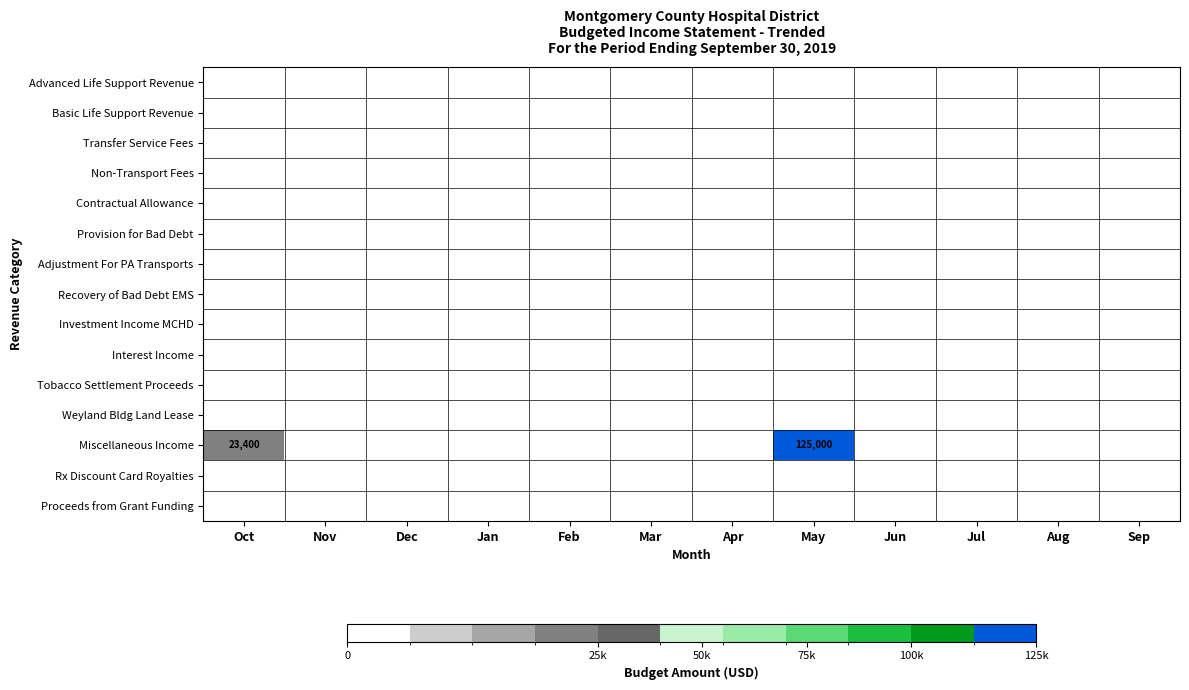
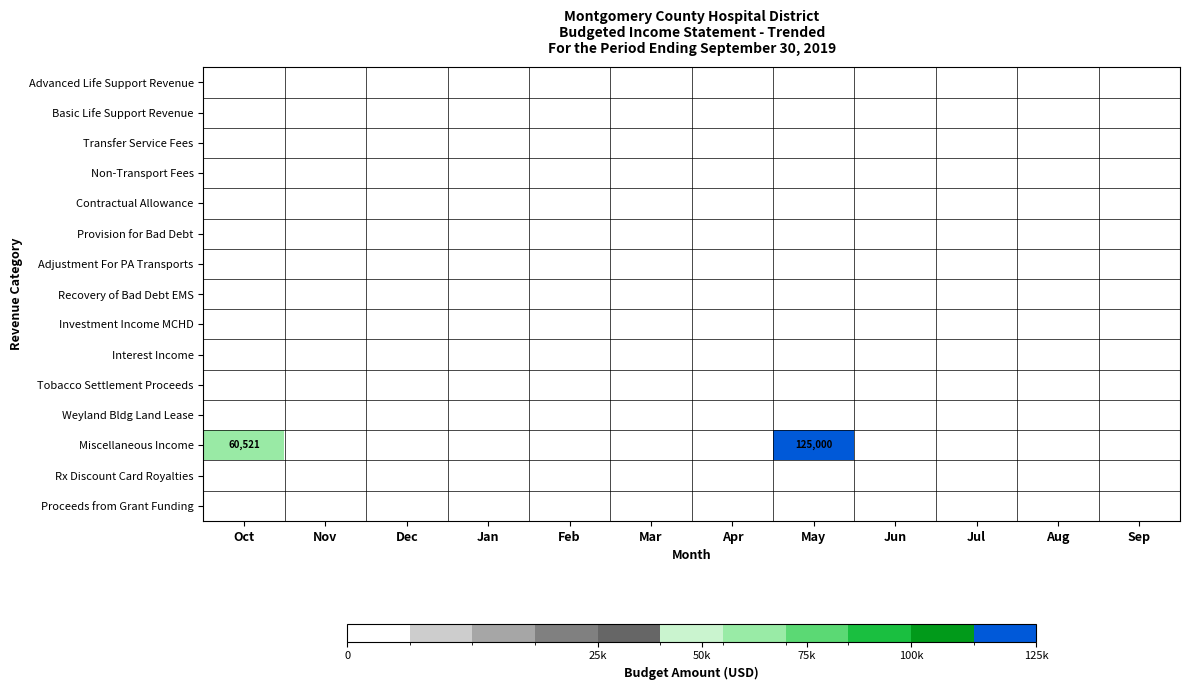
  {
    "Miscellaneous Income": {
-     "Oct": "23,400",
+     "Oct": "60,521",
      "May": "125,000"
    }
  }
